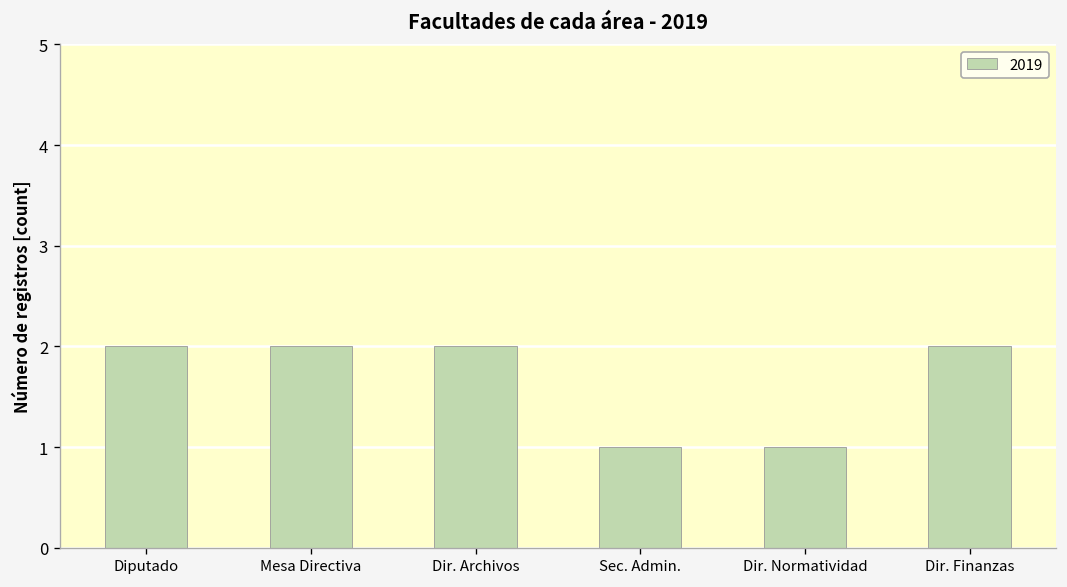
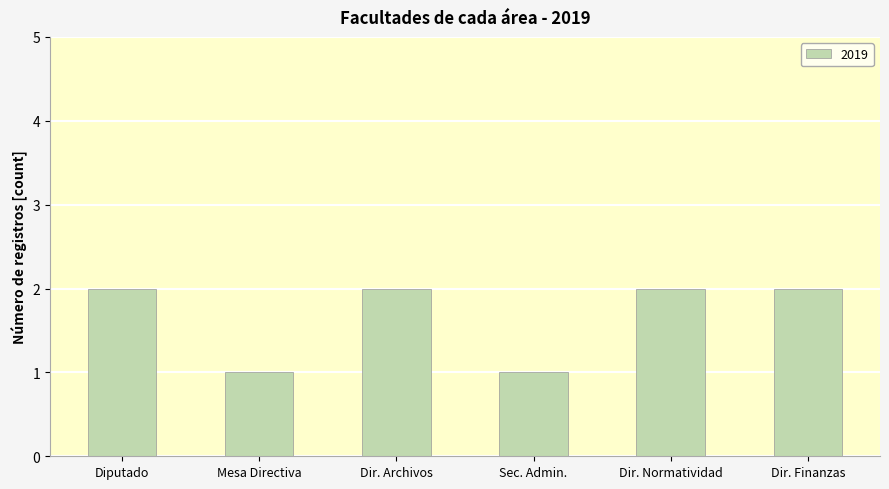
  {
    "Diputado": 2,
-   "Mesa Directiva": 2,
+   "Mesa Directiva": 1,
    "Dir. Archivos": 2,
    "Sec. Admin.": 1,
-   "Dir. Normatividad": 1,
+   "Dir. Normatividad": 2,
    "Dir. Finanzas": 2
  }
